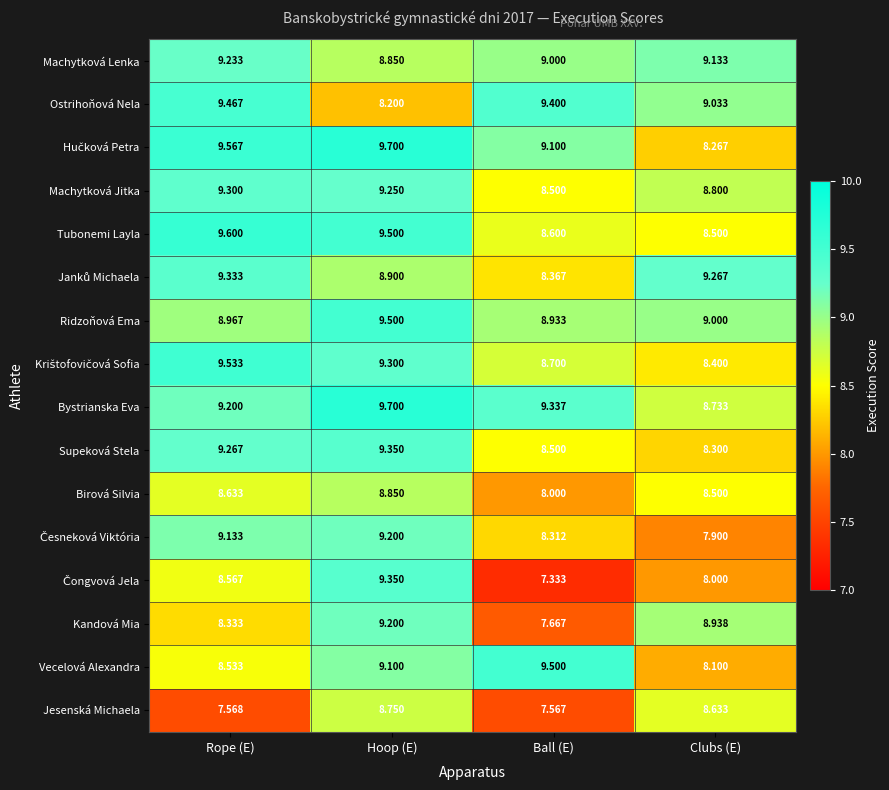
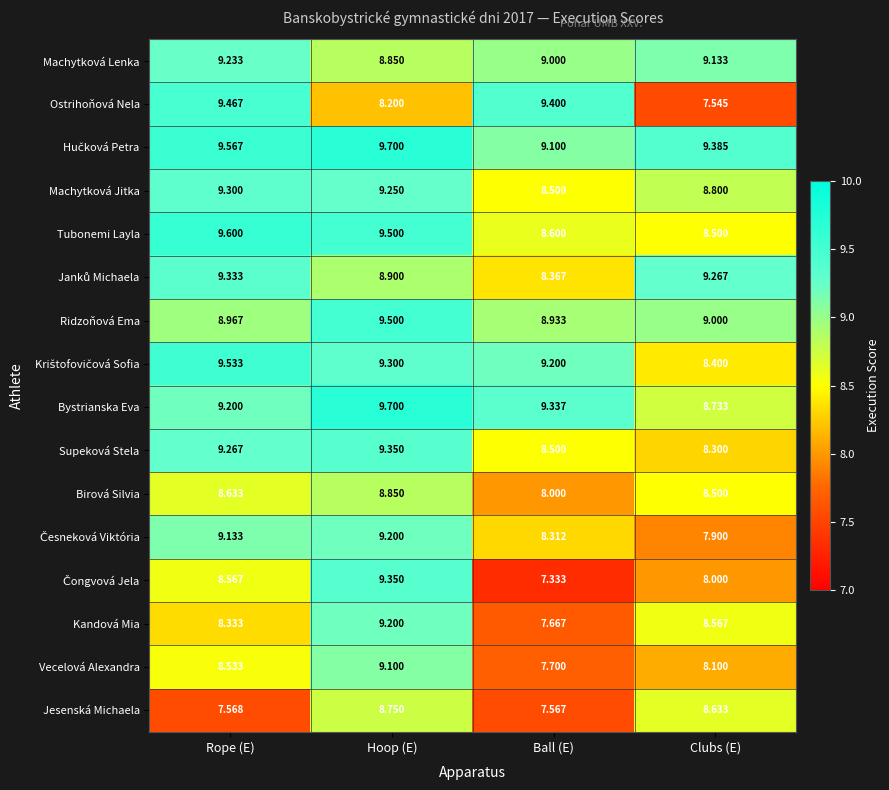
  {
    "Machytková Lenka": {
      "Rope (E)": 9.233,
      "Hoop (E)": 8.850,
      "Ball (E)": 9.000,
      "Clubs (E)": 9.133
    },
    "Ostrihoňová Nela": {
      "Rope (E)": 9.467,
      "Hoop (E)": 8.200,
      "Ball (E)": 9.400,
-     "Clubs (E)": 9.033
+     "Clubs (E)": 7.545
    },
    "Hučková Petra": {
      "Rope (E)": 9.567,
      "Hoop (E)": 9.700,
      "Ball (E)": 9.100,
-     "Clubs (E)": 8.267
+     "Clubs (E)": 9.385
    },
    "Machytková Jitka": {
      "Rope (E)": 9.300,
      "Hoop (E)": 9.250,
      "Ball (E)": 8.500,
      "Clubs (E)": 8.800
    },
    "Tubonemi Layla": {
      "Rope (E)": 9.600,
      "Hoop (E)": 9.500,
      "Ball (E)": 8.600,
      "Clubs (E)": 8.500
    },
    "Janků Michaela": {
      "Rope (E)": 9.333,
      "Hoop (E)": 8.900,
      "Ball (E)": 8.367,
      "Clubs (E)": 9.267
    },
    "Ridzoňová Ema": {
      "Rope (E)": 8.967,
      "Hoop (E)": 9.500,
      "Ball (E)": 8.933,
      "Clubs (E)": 9.000
    },
    "Krištofovičová Sofia": {
      "Rope (E)": 9.533,
      "Hoop (E)": 9.300,
-     "Ball (E)": 8.700,
+     "Ball (E)": 9.200,
      "Clubs (E)": 8.400
    },
    "Bystrianska Eva": {
      "Rope (E)": 9.200,
      "Hoop (E)": 9.700,
      "Ball (E)": 9.337,
      "Clubs (E)": 8.733
    },
    "Supeková Stela": {
      "Rope (E)": 9.267,
      "Hoop (E)": 9.350,
      "Ball (E)": 8.500,
      "Clubs (E)": 8.300
    },
    "Birová Silvia": {
      "Rope (E)": 8.633,
      "Hoop (E)": 8.850,
      "Ball (E)": 8.000,
      "Clubs (E)": 8.500
    },
    "Česneková Viktória": {
      "Rope (E)": 9.133,
      "Hoop (E)": 9.200,
      "Ball (E)": 8.312,
      "Clubs (E)": 7.900
    },
    "Čongvová Jela": {
      "Rope (E)": 8.567,
      "Hoop (E)": 9.350,
      "Ball (E)": 7.333,
      "Clubs (E)": 8.000
    },
    "Kandová Mia": {
      "Rope (E)": 8.333,
      "Hoop (E)": 9.200,
      "Ball (E)": 7.667,
-     "Clubs (E)": 8.938
+     "Clubs (E)": 8.567
    },
    "Vecelová Alexandra": {
      "Rope (E)": 8.533,
      "Hoop (E)": 9.100,
-     "Ball (E)": 9.500,
+     "Ball (E)": 7.700,
      "Clubs (E)": 8.100
    },
    "Jesenská Michaela": {
      "Rope (E)": 7.568,
      "Hoop (E)": 8.750,
      "Ball (E)": 7.567,
      "Clubs (E)": 8.633
    }
  }
